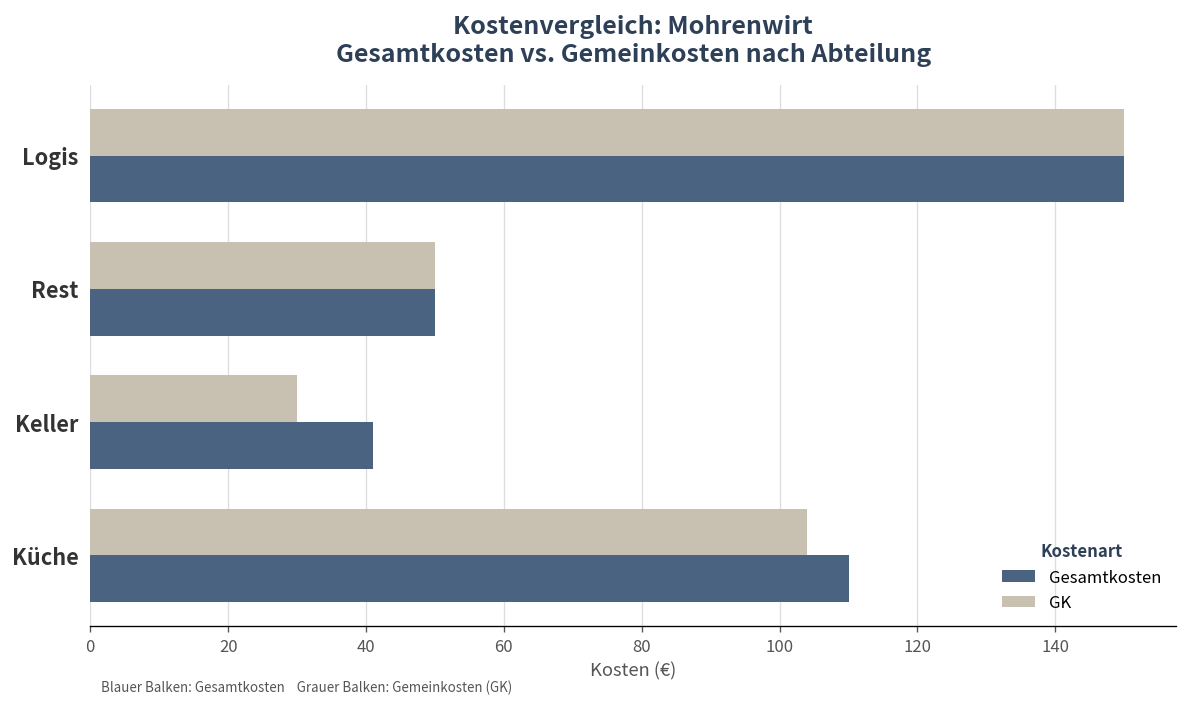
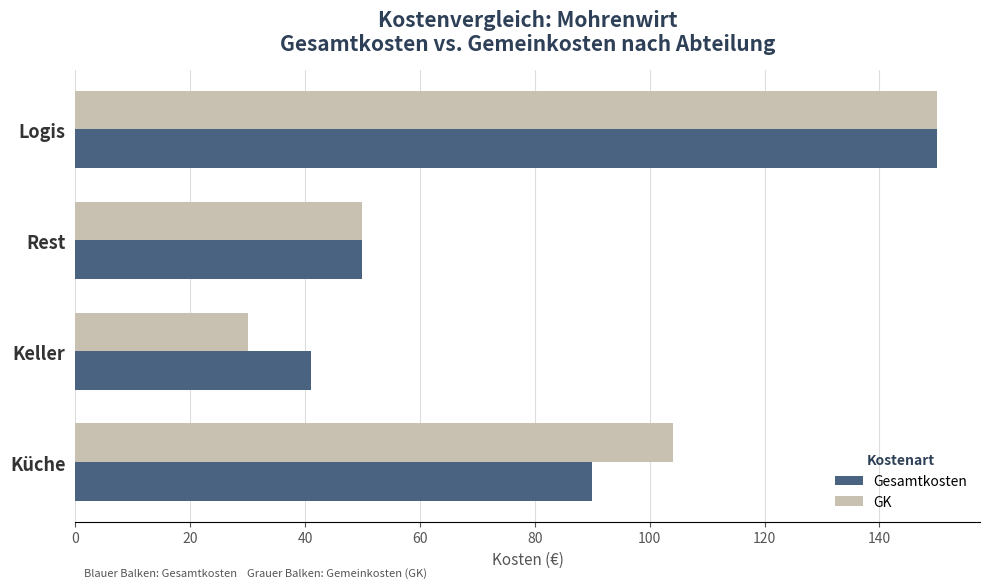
  {
    "Gesamtkosten": {
      "Logis": 150,
      "Rest": 50,
      "Keller": 41,
-     "Küche": 110
+     "Küche": 90
    },
    "GK": {
      "Logis": 150,
      "Rest": 50,
      "Keller": 30,
      "Küche": 104
    }
  }
